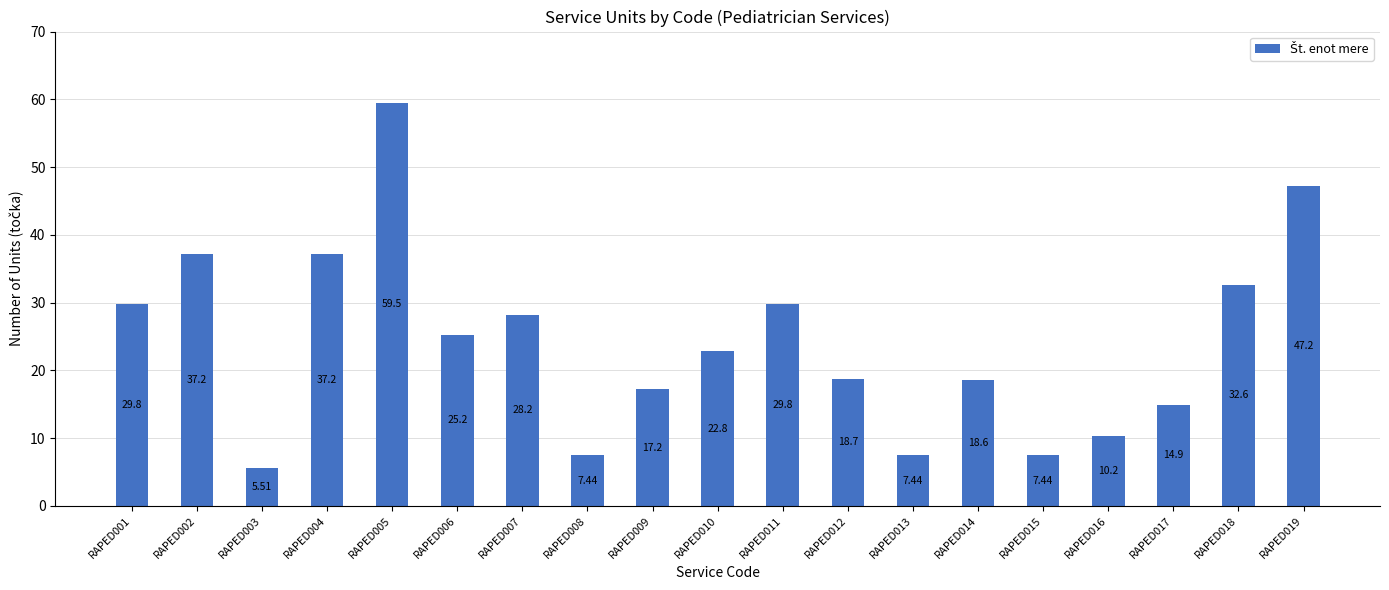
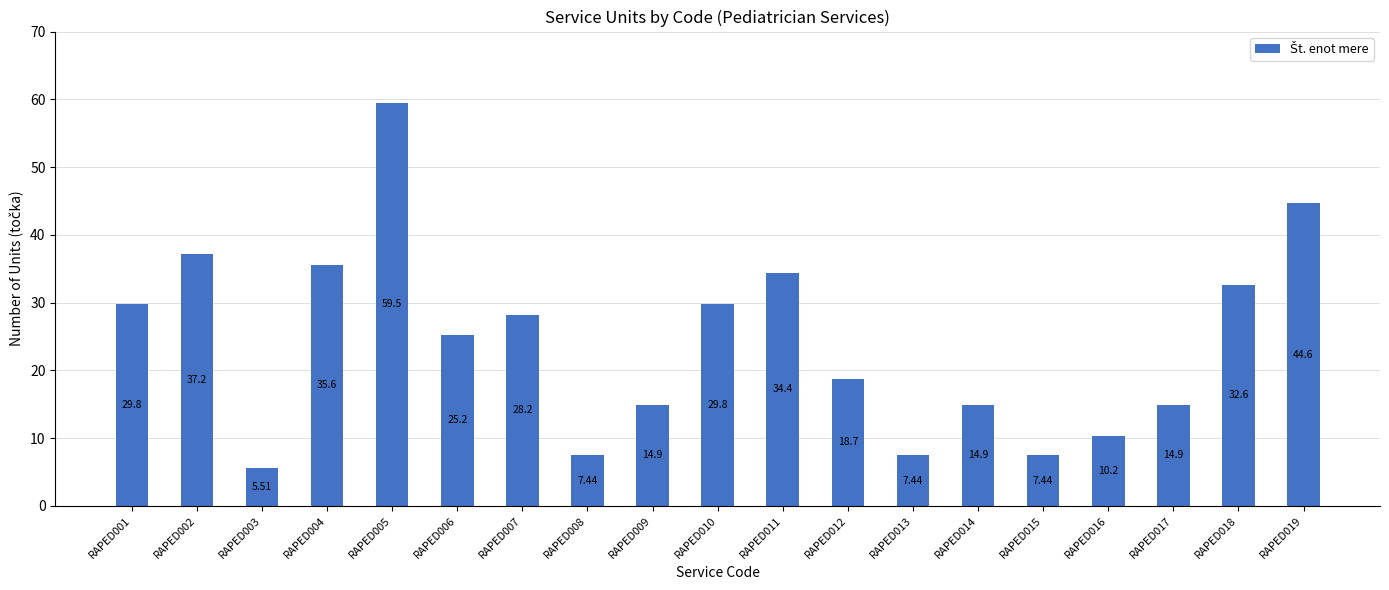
  {
    "RAPED001": 29.8,
    "RAPED002": 37.2,
    "RAPED003": 5.51,
-   "RAPED004": 37.2,
+   "RAPED004": 35.6,
    "RAPED005": 59.5,
    "RAPED006": 25.2,
    "RAPED007": 28.2,
    "RAPED008": 7.44,
-   "RAPED009": 17.2,
-   "RAPED010": 22.8,
-   "RAPED011": 29.8,
+   "RAPED009": 14.9,
+   "RAPED010": 29.8,
+   "RAPED011": 34.4,
    "RAPED012": 18.7,
    "RAPED013": 7.44,
-   "RAPED014": 18.6,
+   "RAPED014": 14.9,
    "RAPED015": 7.44,
    "RAPED016": 10.2,
    "RAPED017": 14.9,
    "RAPED018": 32.6,
-   "RAPED019": 47.2
+   "RAPED019": 44.6
  }
